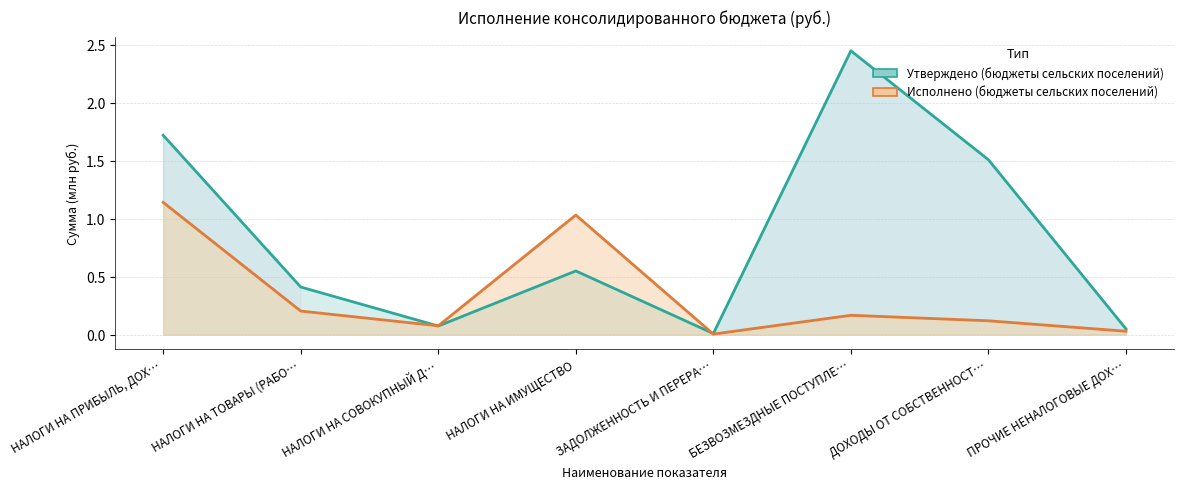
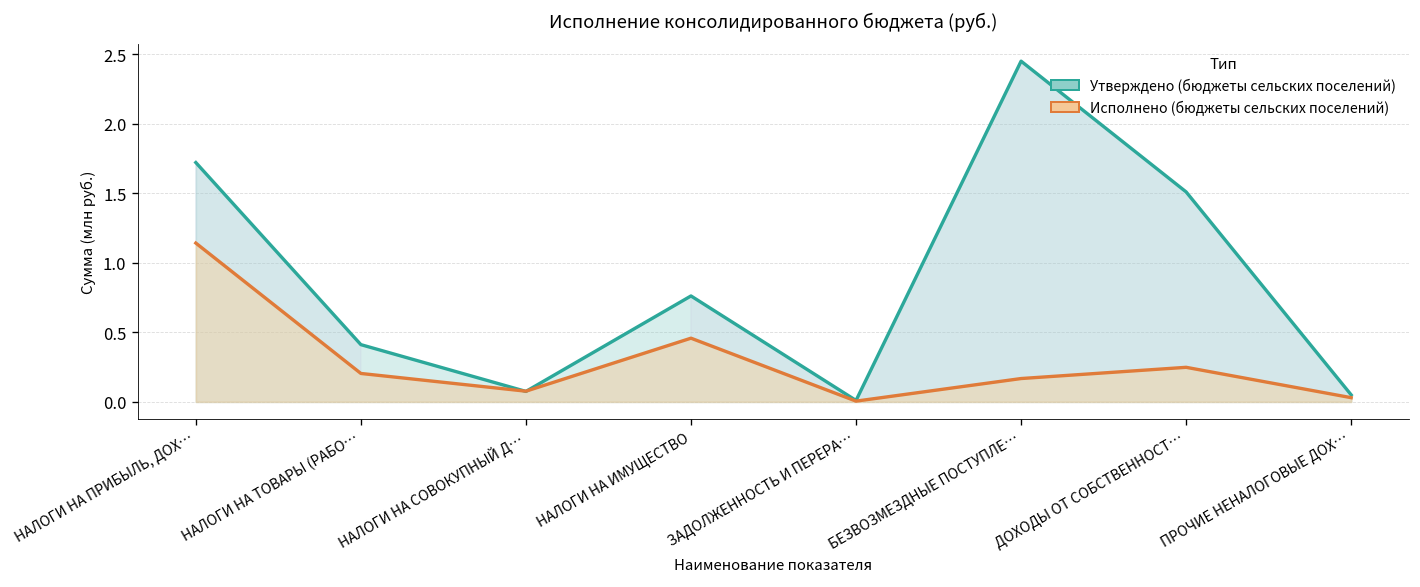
  {
    "Утверждено (бюджеты сельских поселений)": {
      "НАЛОГИ НА ПРИБЫЛЬ, ДОХ…": 1.72,
      "НАЛОГИ НА ТОВАРЫ (РАБО…": 0.41,
-     "НАЛОГИ НА ИМУЩЕСТВО": 0.55,
+     "НАЛОГИ НА ИМУЩЕСТВО": 0.76,
      "БЕЗВОЗМЕЗДНЫЕ ПОСТУПЛЕ…": 2.45,
      "ДОХОДЫ ОТ СОБСТВЕННОСТ…": 1.51
    },
    "Исполнено (бюджеты сельских поселений)": {
      "НАЛОГИ НА ПРИБЫЛЬ, ДОХ…": 1.14,
      "НАЛОГИ НА ТОВАРЫ (РАБО…": 0.20,
-     "НАЛОГИ НА ИМУЩЕСТВО": 1.03,
+     "НАЛОГИ НА ИМУЩЕСТВО": 0.46,
      "БЕЗВОЗМЕЗДНЫЕ ПОСТУПЛЕ…": 0.17,
-     "ДОХОДЫ ОТ СОБСТВЕННОСТ…": 0.12
+     "ДОХОДЫ ОТ СОБСТВЕННОСТ…": 0.25
    }
  }
